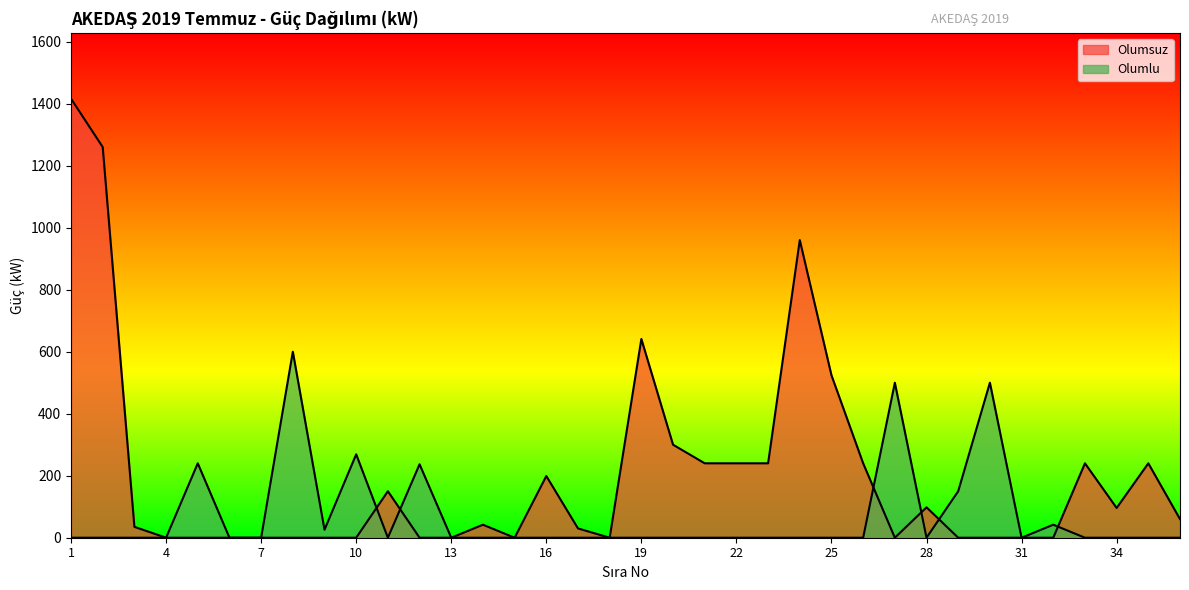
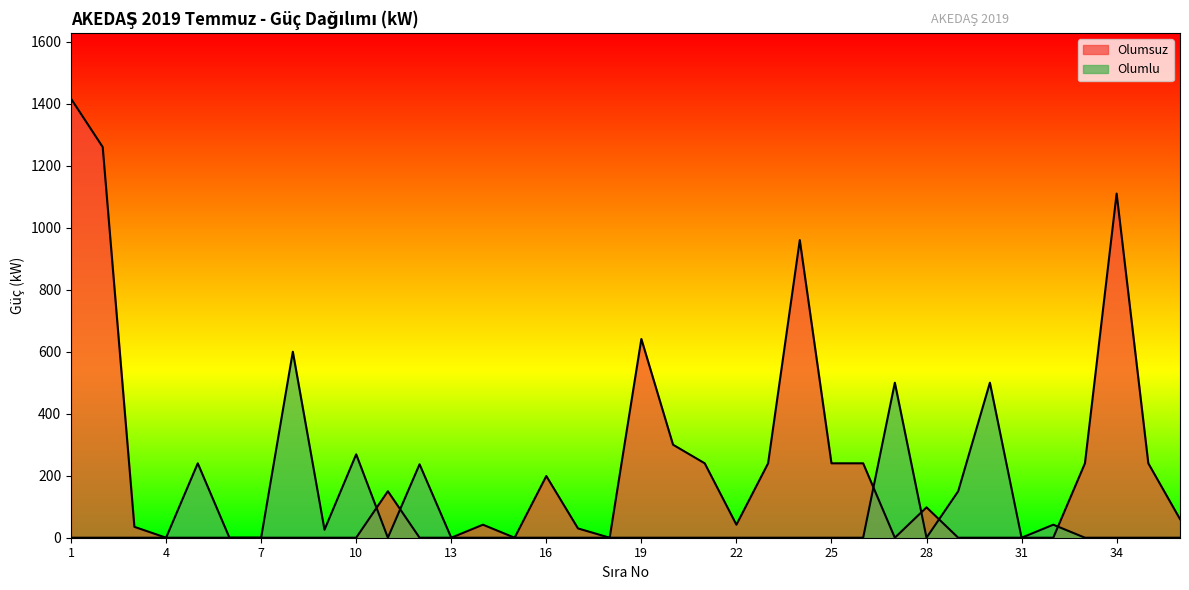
  {
    "Olumsuz": {
      "1": 1420,
      "10": 0,
      "16": 200,
      "19": 640,
-     "22": 240,
-     "25": 520,
+     "22": 40,
+     "25": 240,
      "28": 100,
-     "34": 100
+     "34": 1110
    },
    "Olumlu": {
      "1": 0,
      "10": 270,
      "16": 0,
      "19": 0,
      "22": 0,
      "25": 0,
      "28": 0,
      "34": 0
    }
  }
